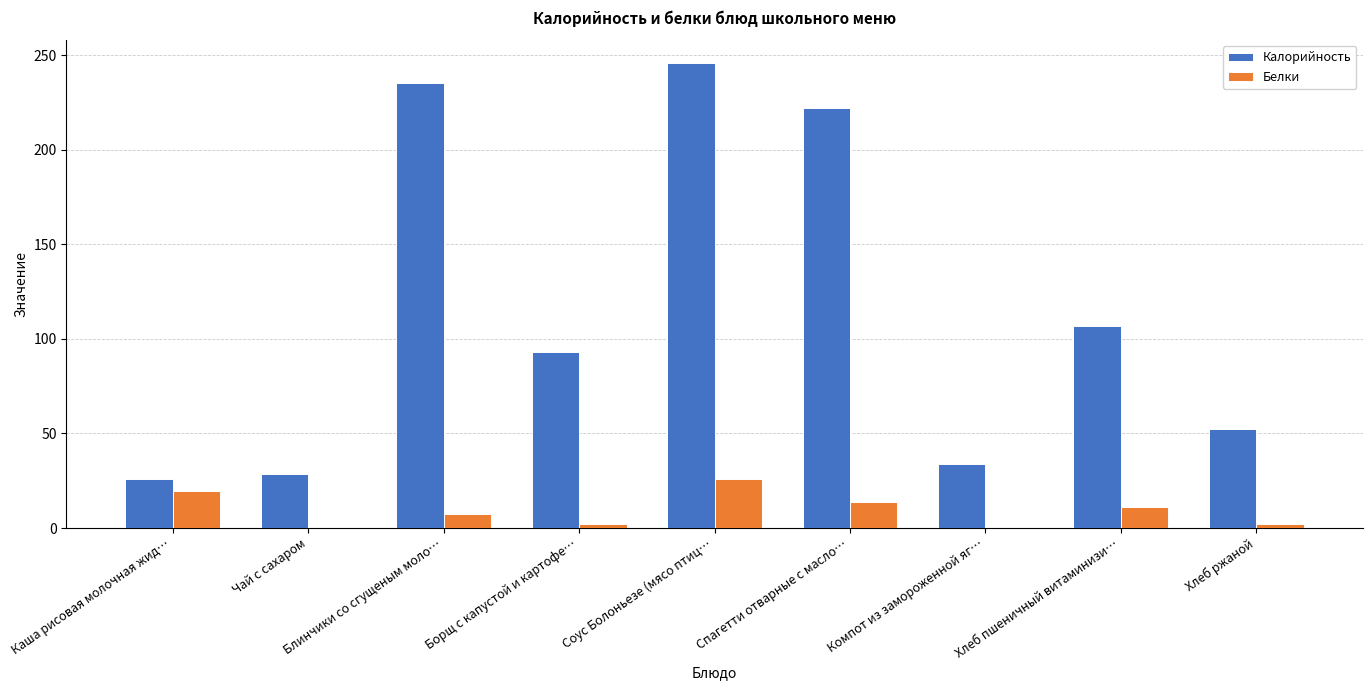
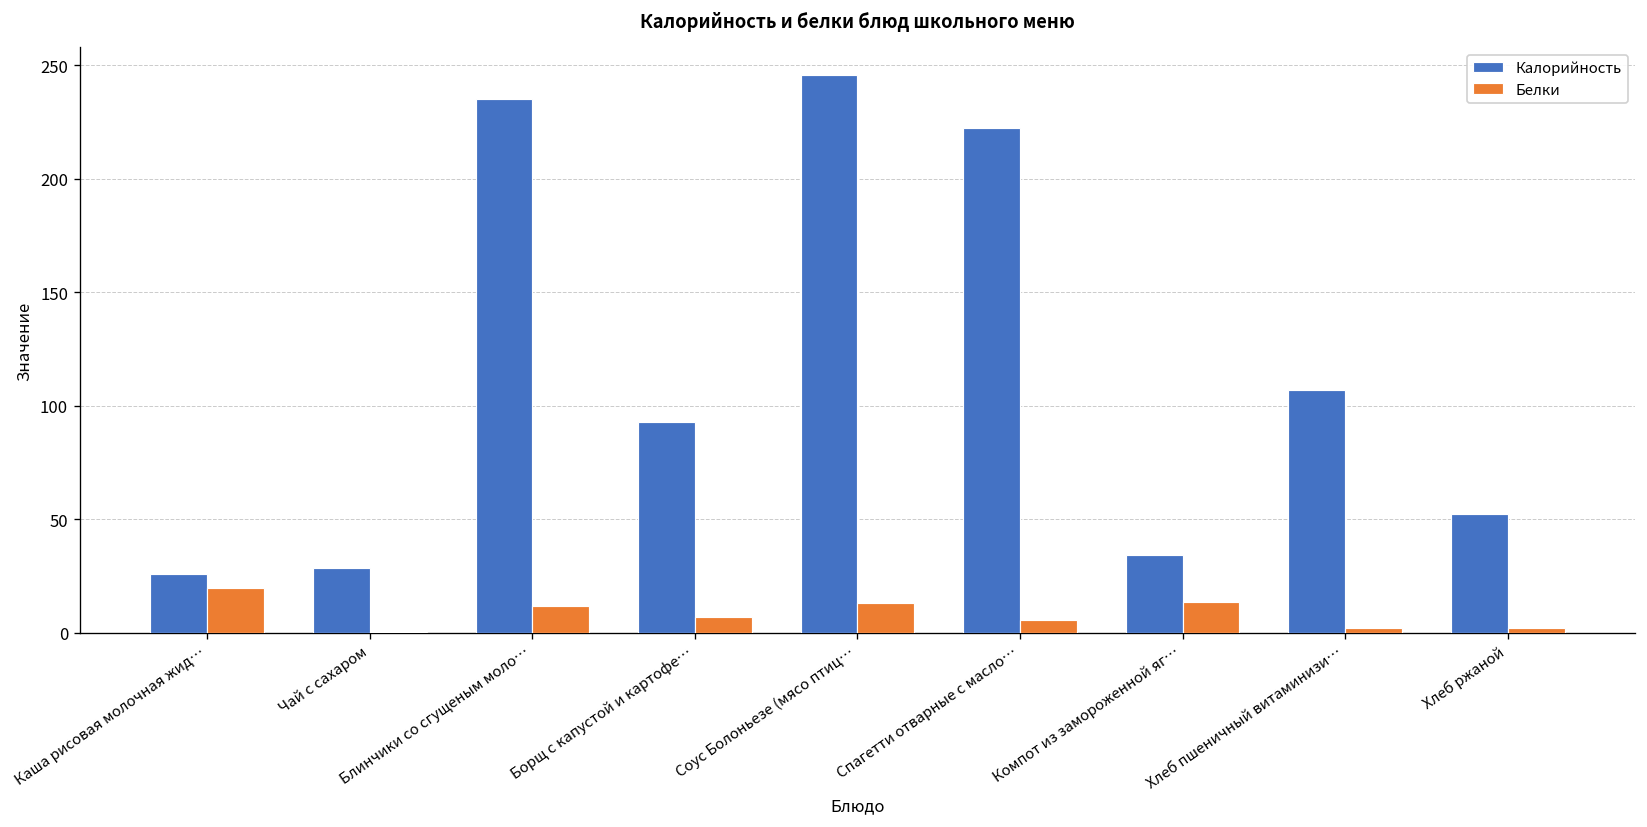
  {
    "Калорийность": {
      "Каша рисовая молочная жид…": 26,
      "Чай с сахаром": 28,
      "Блинчики со сгущеным моло…": 235,
      "Борщ с капустой и картофе…": 93,
      "Соус Болоньезе (мясо птиц…": 246,
      "Спагетти отварные с масло…": 222,
      "Компот из замороженной яг…": 34,
      "Хлеб пшеничный витаминизи…": 107,
      "Хлеб ржаной": 52
    },
    "Белки": {
      "Каша рисовая молочная жид…": 20,
-     "Блинчики со сгущеным моло…": 8,
-     "Борщ с капустой и картофе…": 2,
-     "Соус Болоньезе (мясо птиц…": 26,
-     "Спагетти отварные с масло…": 14,
-     "Компот из замороженной яг…": 0,
-     "Хлеб пшеничный витаминизи…": 11,
+     "Блинчики со сгущеным моло…": 12,
+     "Борщ с капустой и картофе…": 7,
+     "Соус Болоньезе (мясо птиц…": 13,
+     "Спагетти отварные с масло…": 6,
+     "Компот из замороженной яг…": 14,
+     "Хлеб пшеничный витаминизи…": 2,
      "Хлеб ржаной": 2
    }
  }
